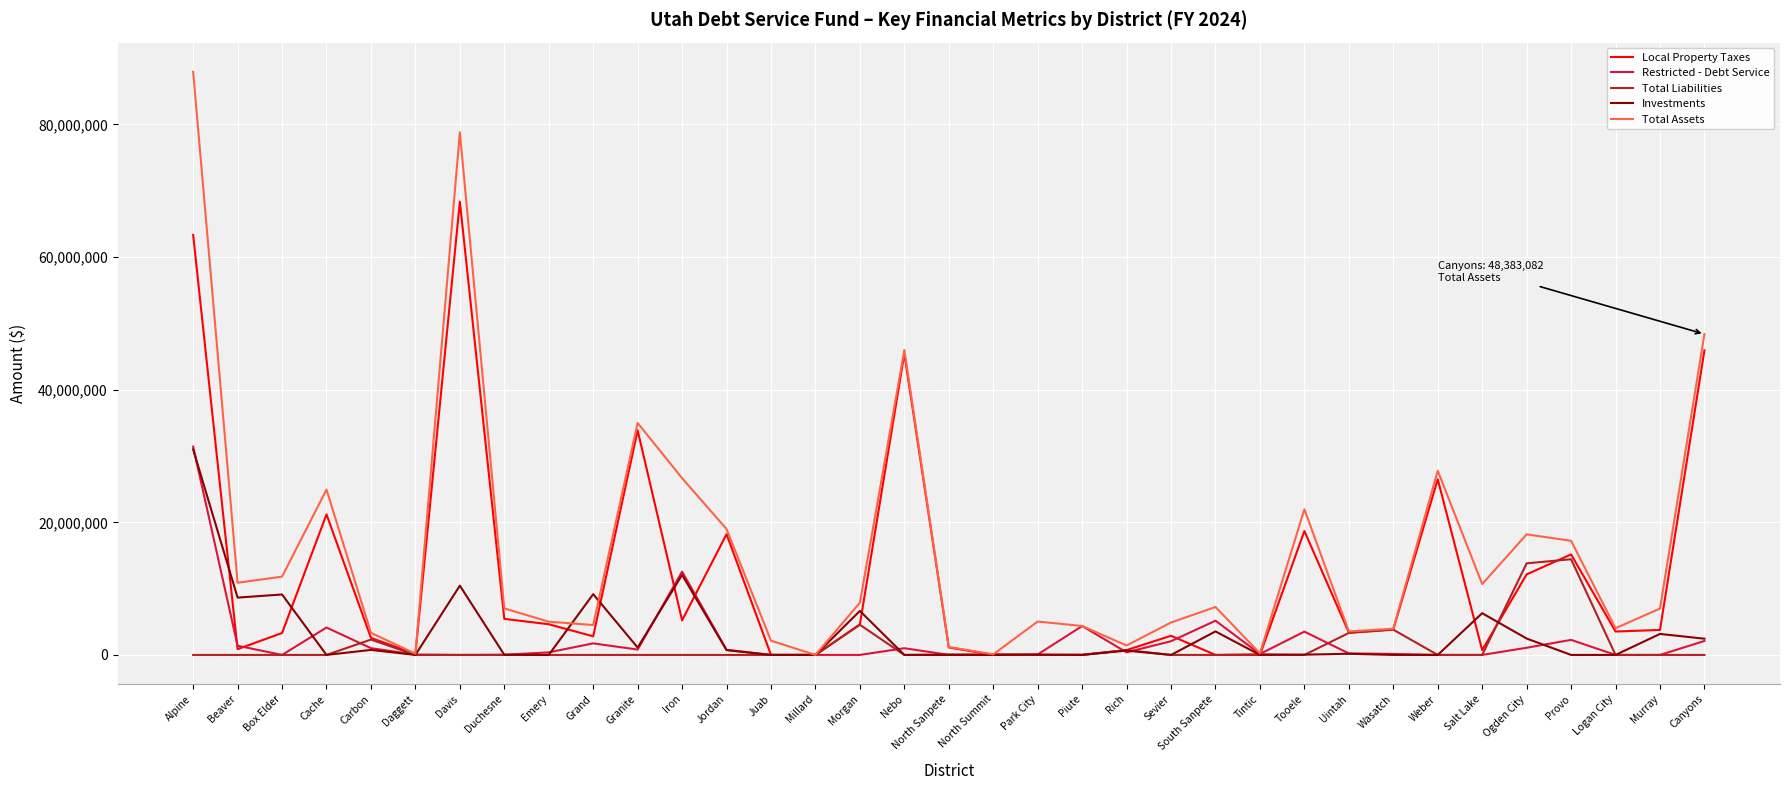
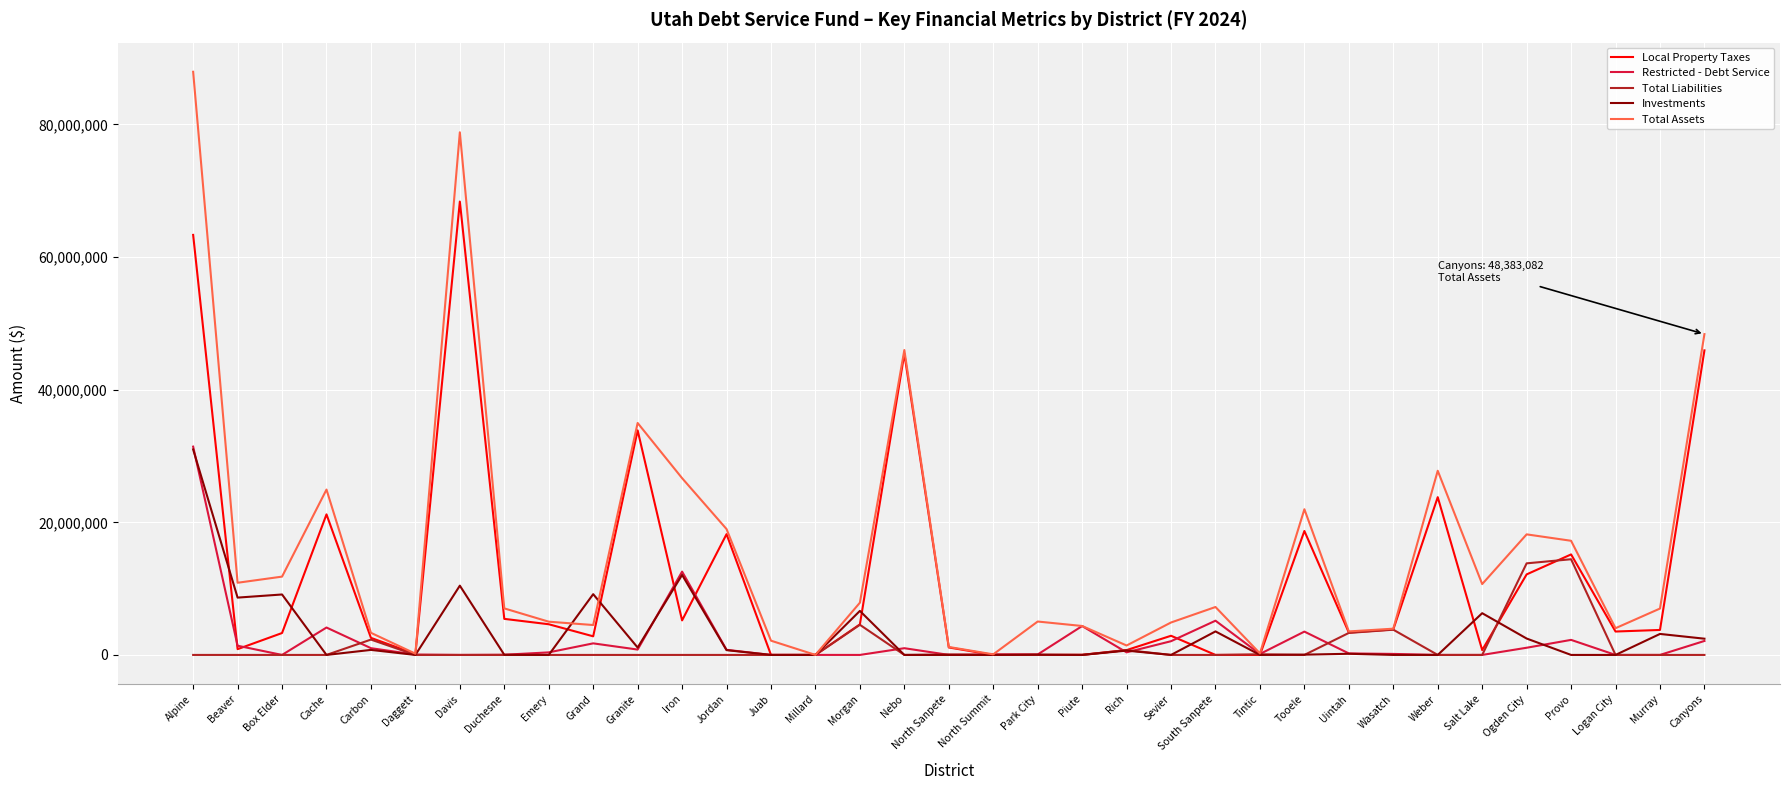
  {
    "Local Property Taxes": {
      "Alpine": "63,000,000",
      "Beaver": "1,000,000",
      "Box Elder": "3,000,000",
      "Cache": "21,000,000",
      "Davis": "68,000,000",
      "Duchesne": "5,000,000",
      "Grand": "3,000,000",
      "Granite": "34,000,000",
      "Iron": "5,000,000",
      "Jordan": "18,000,000",
      "Nebo": "45,000,000",
      "Sevier": "3,000,000",
      "Tooele": "19,000,000",
-     "Weber": "26,000,000",
+     "Weber": "24,000,000",
      "Salt Lake": "1,000,000",
      "Ogden City": "12,000,000",
      "Provo": "15,000,000",
      "Logan City": "4,000,000",
      "Murray": "4,000,000",
      "Canyons": "46,000,000"
    },
    "Investments": {
      "Alpine": "31,000,000",
      "Beaver": "9,000,000",
      "Box Elder": "9,000,000",
      "Davis": "10,000,000",
      "Grand": "9,000,000",
      "Iron": "12,000,000",
      "Morgan": "7,000,000",
      "South Sanpete": "4,000,000",
      "Salt Lake": "6,000,000",
      "Ogden City": "2,000,000",
      "Provo": "0",
      "Murray": "3,000,000"
    },
    "Total Assets": {
      "Canyons": "48,383,082"
    }
  }
